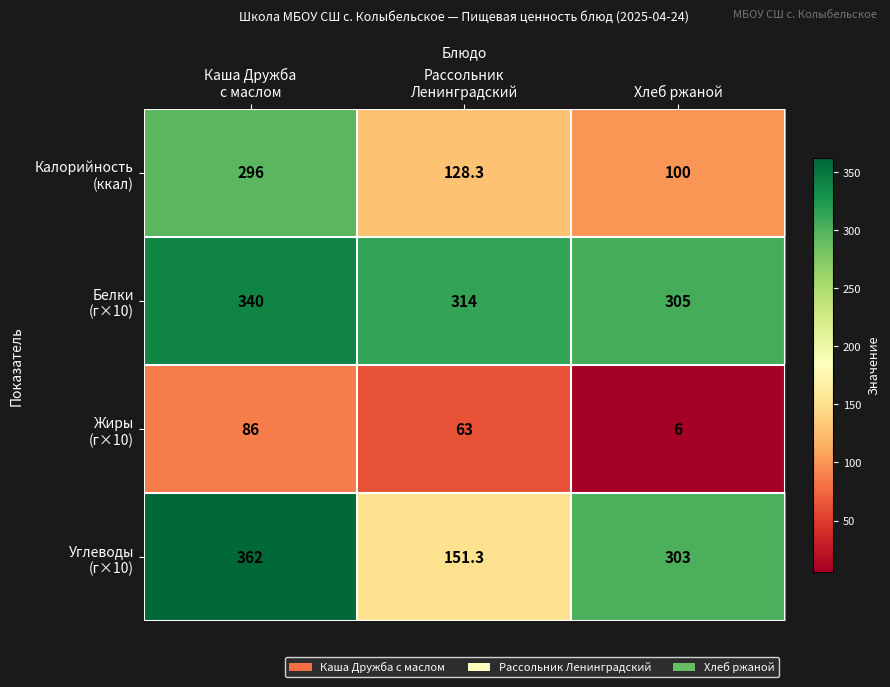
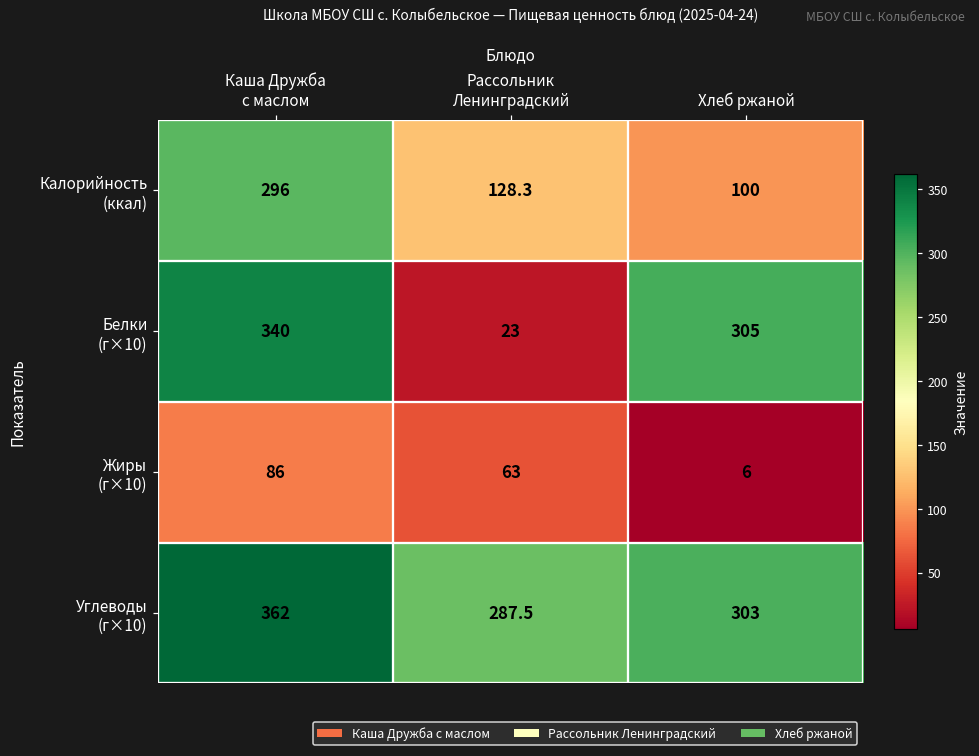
  {
    "Калорийность (ккал)": {
      "Каша Дружба с маслом": 296,
      "Рассольник Ленинградский": 128.3,
      "Хлеб ржаной": 100
    },
    "Белки (г×10)": {
      "Каша Дружба с маслом": 340,
-     "Рассольник Ленинградский": 314,
+     "Рассольник Ленинградский": 23,
      "Хлеб ржаной": 305
    },
    "Жиры (г×10)": {
      "Каша Дружба с маслом": 86,
      "Рассольник Ленинградский": 63,
      "Хлеб ржаной": 6
    },
    "Углеводы (г×10)": {
      "Каша Дружба с маслом": 362,
-     "Рассольник Ленинградский": 151.3,
+     "Рассольник Ленинградский": 287.5,
      "Хлеб ржаной": 303
    }
  }
